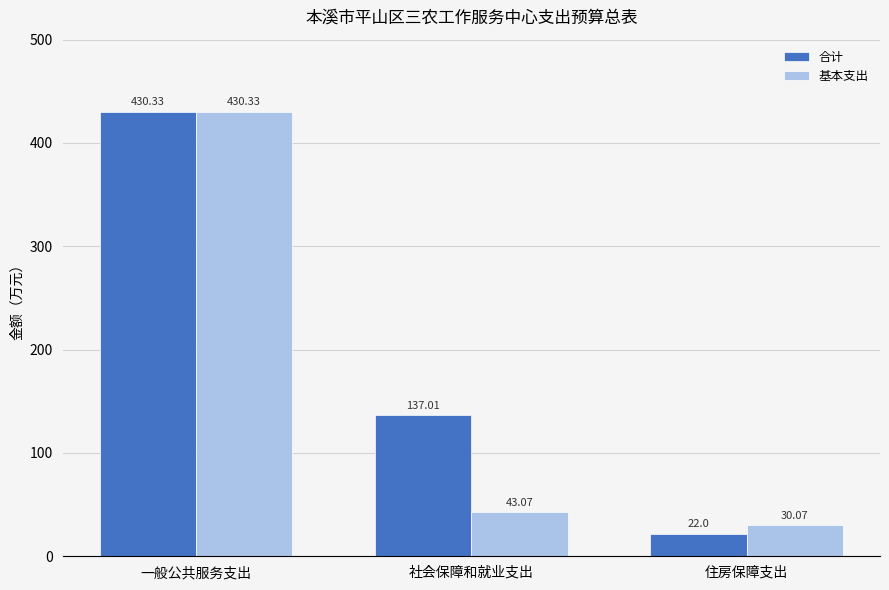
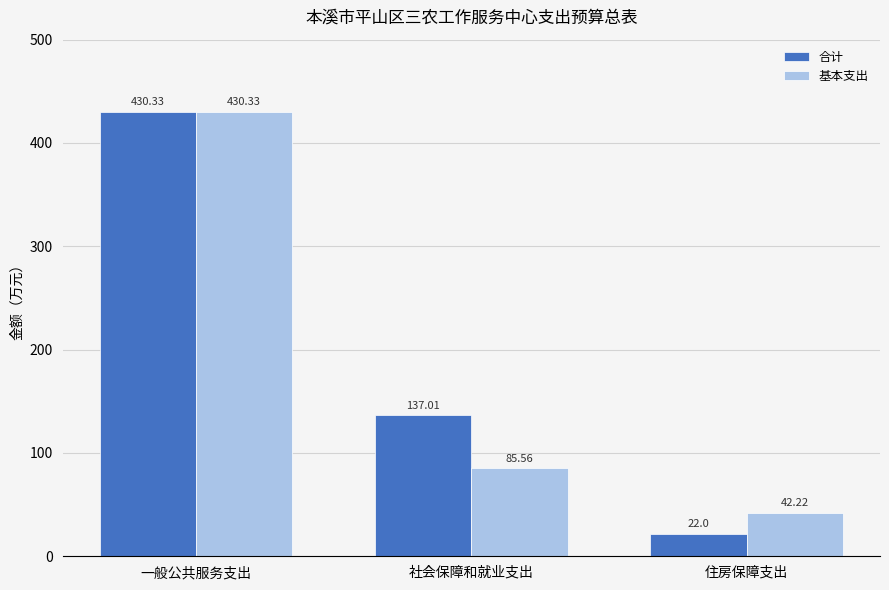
  {
    "合计": {
      "一般公共服务支出": 430.33,
      "社会保障和就业支出": 137.01,
      "住房保障支出": 22.0
    },
    "基本支出": {
      "一般公共服务支出": 430.33,
-     "社会保障和就业支出": 43.07,
-     "住房保障支出": 30.07
+     "社会保障和就业支出": 85.56,
+     "住房保障支出": 42.22
    }
  }
